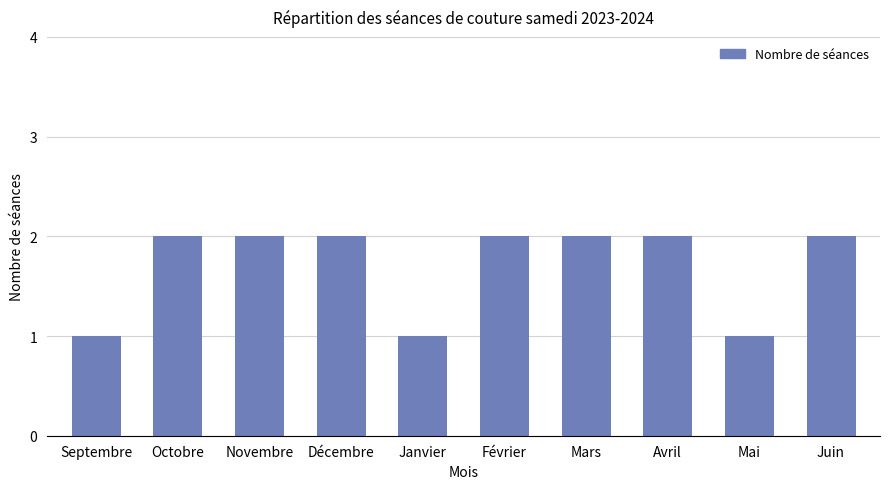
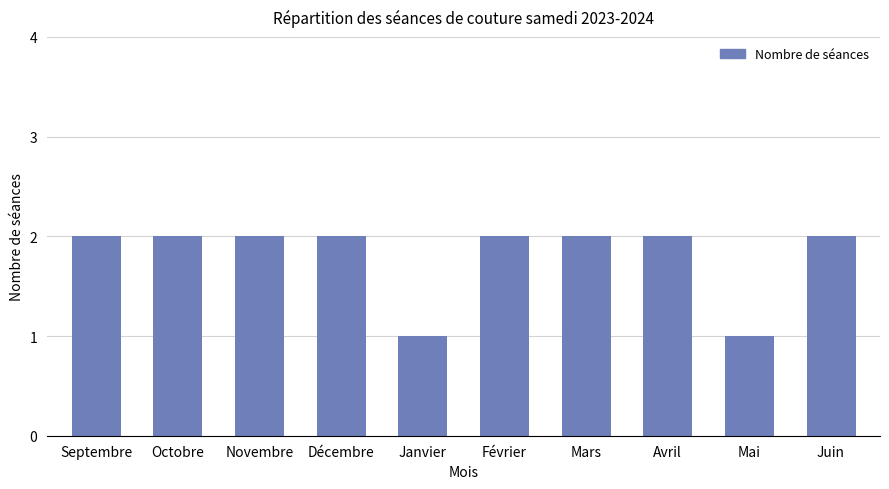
  {
-   "Septembre": 1,
+   "Septembre": 2,
    "Octobre": 2,
    "Novembre": 2,
    "Décembre": 2,
    "Janvier": 1,
    "Février": 2,
    "Mars": 2,
    "Avril": 2,
    "Mai": 1,
    "Juin": 2
  }
